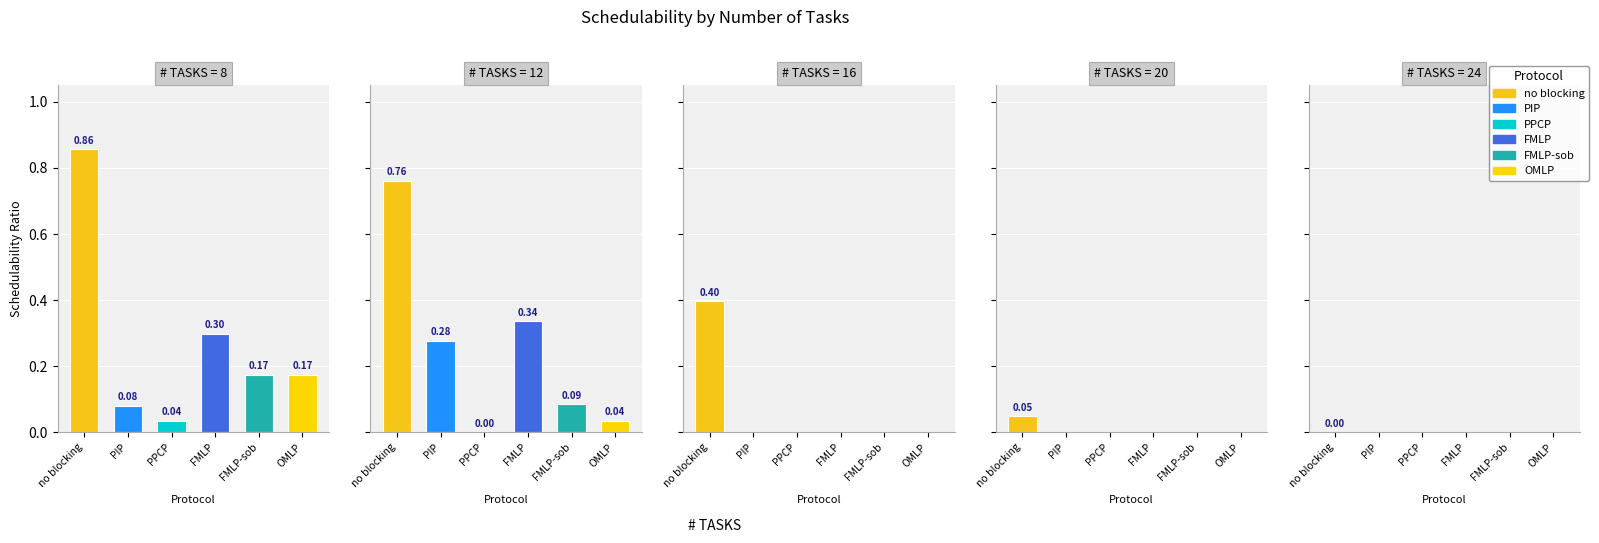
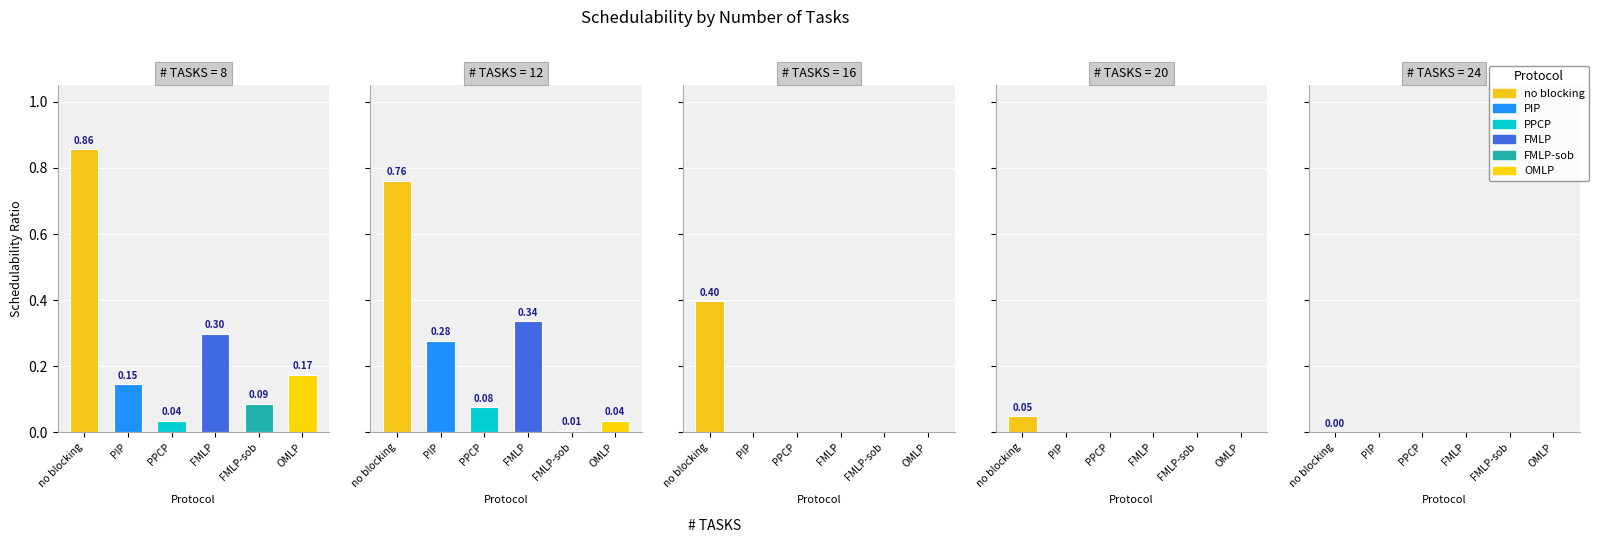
  {
    "# TASKS = 8": {
      "no blocking": 0.86,
-     "PIP": 0.08,
+     "PIP": 0.15,
      "PPCP": 0.04,
      "FMLP": 0.30,
-     "FMLP-sob": 0.17,
+     "FMLP-sob": 0.09,
      "OMLP": 0.17
    },
    "# TASKS = 12": {
      "no blocking": 0.76,
      "PIP": 0.28,
-     "PPCP": 0.00,
+     "PPCP": 0.08,
      "FMLP": 0.34,
-     "FMLP-sob": 0.09,
+     "FMLP-sob": 0.01,
      "OMLP": 0.04
    },
    "# TASKS = 16": {
      "no blocking": 0.40
    },
    "# TASKS = 20": {
      "no blocking": 0.05
    },
    "# TASKS = 24": {
      "no blocking": 0.00
    }
  }
